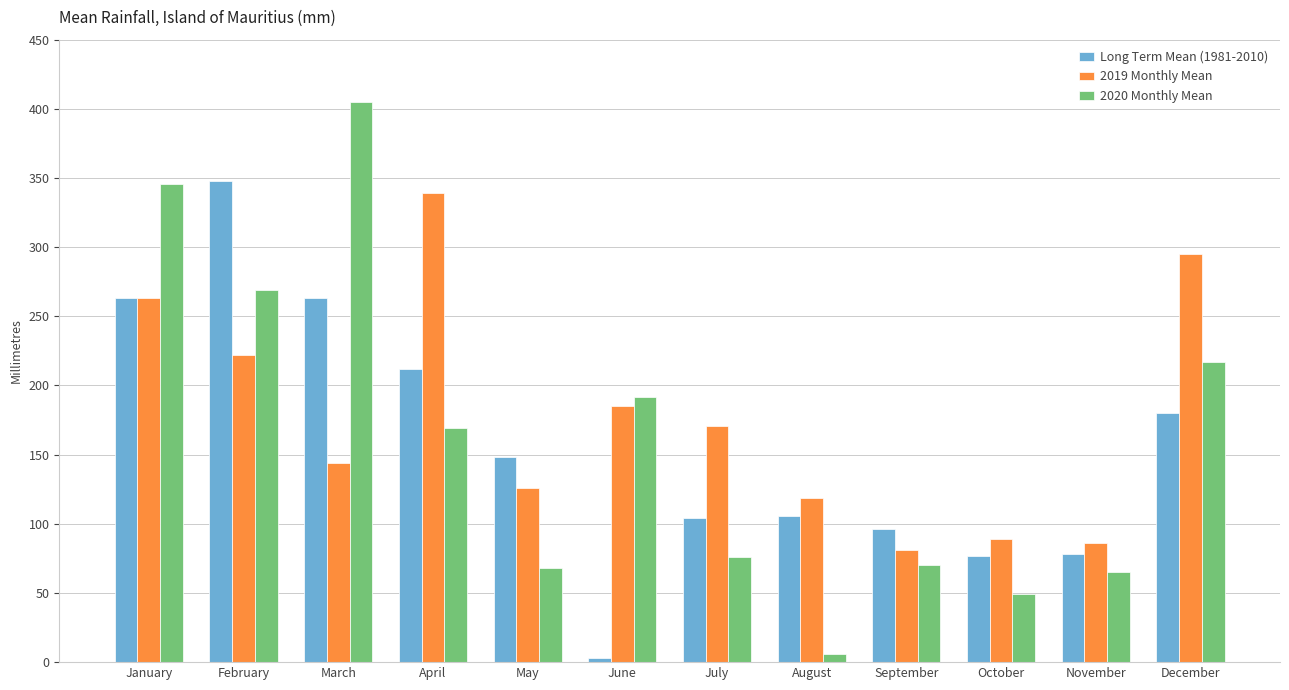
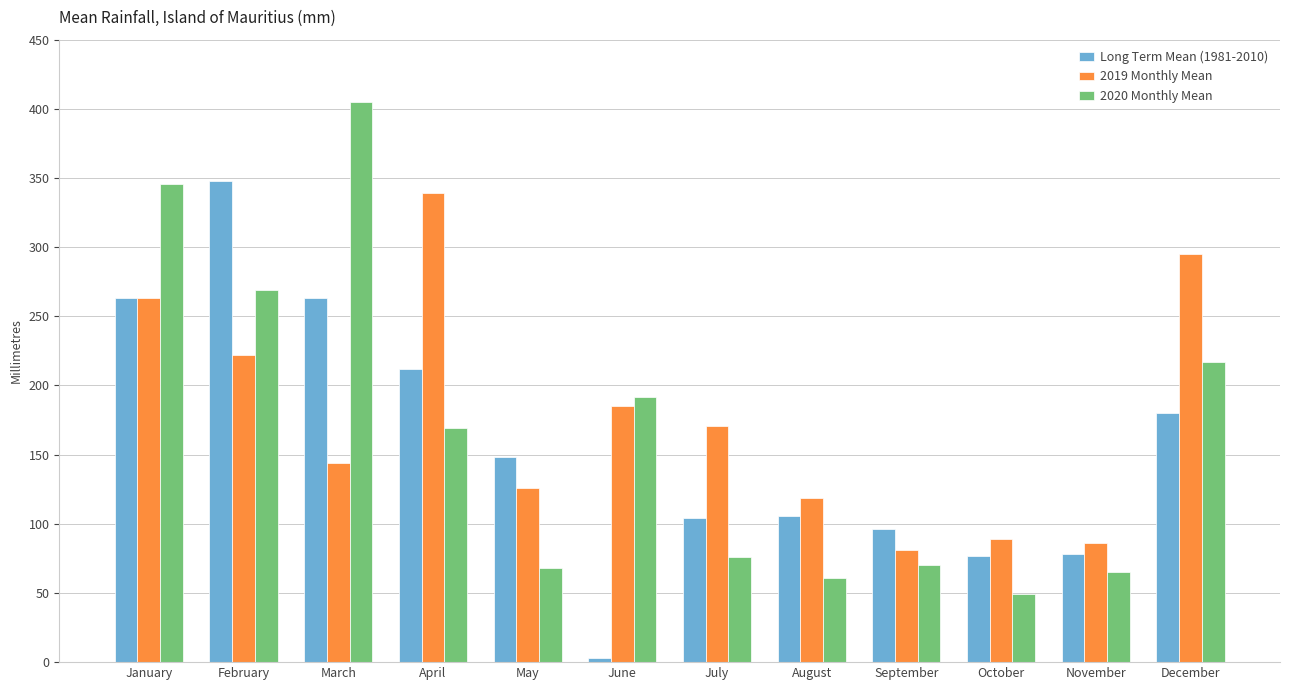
  {
    "Long Term Mean (1981-2010)": {
      "January": 263,
      "February": 348,
      "March": 263,
      "April": 212,
      "May": 148,
      "June": 3,
      "July": 104,
      "August": 106,
      "September": 96,
      "October": 77,
      "November": 78,
      "December": 180
    },
    "2019 Monthly Mean": {
      "January": 263,
      "February": 222,
      "March": 144,
      "April": 339,
      "May": 126,
      "June": 185,
      "July": 171,
      "August": 119,
      "September": 81,
      "October": 89,
      "November": 86,
      "December": 295
    },
    "2020 Monthly Mean": {
      "January": 346,
      "February": 269,
      "March": 405,
      "April": 169,
      "May": 68,
      "June": 192,
      "July": 76,
-     "August": 6,
+     "August": 61,
      "September": 70,
      "October": 49,
      "November": 65,
      "December": 217
    }
  }
